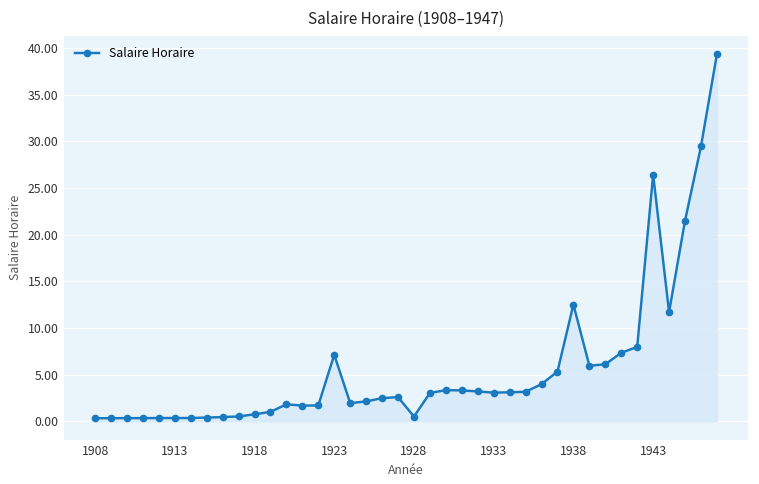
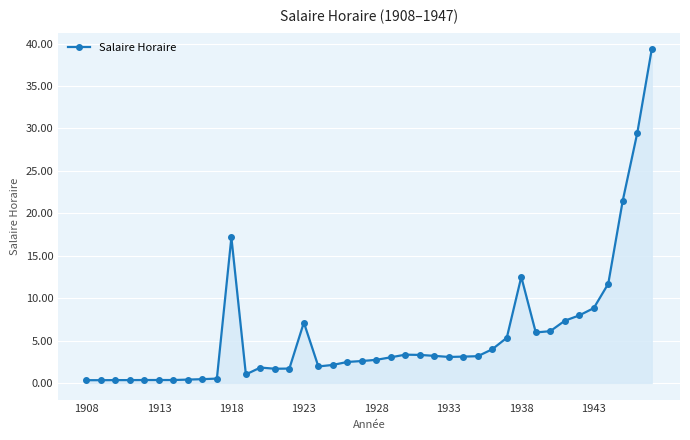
  {
    "1908": 0,
    "1913": 0,
-   "1918": 1,
+   "1918": 17,
    "1923": 7,
-   "1928": 1,
+   "1928": 3,
    "1933": 3,
    "1938": 13,
-   "1943": 26
+   "1943": 9
  }
